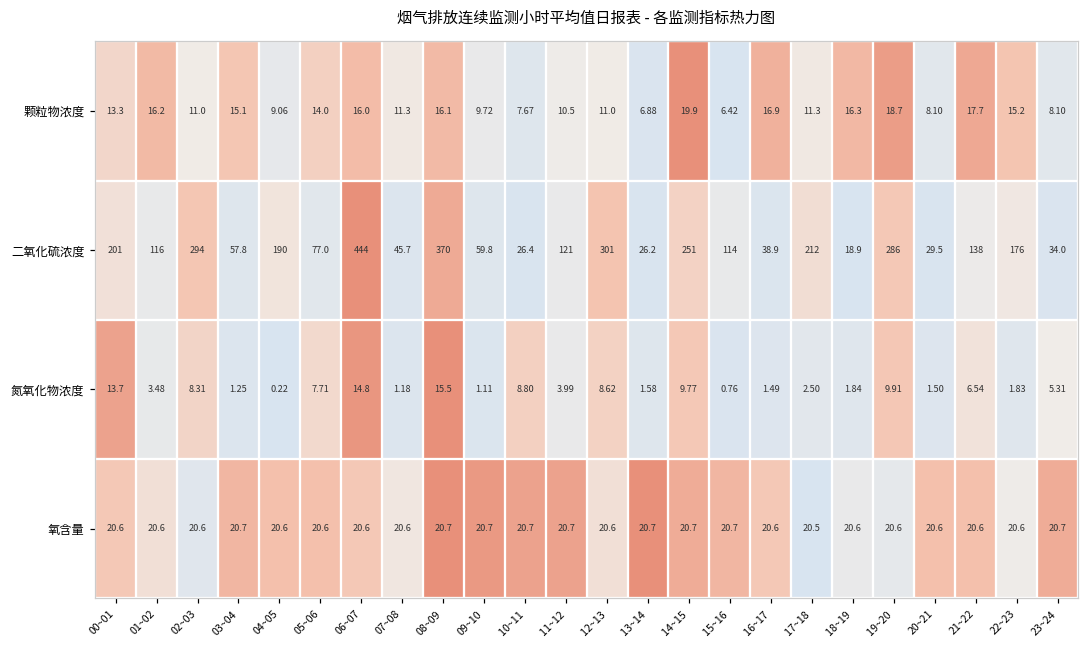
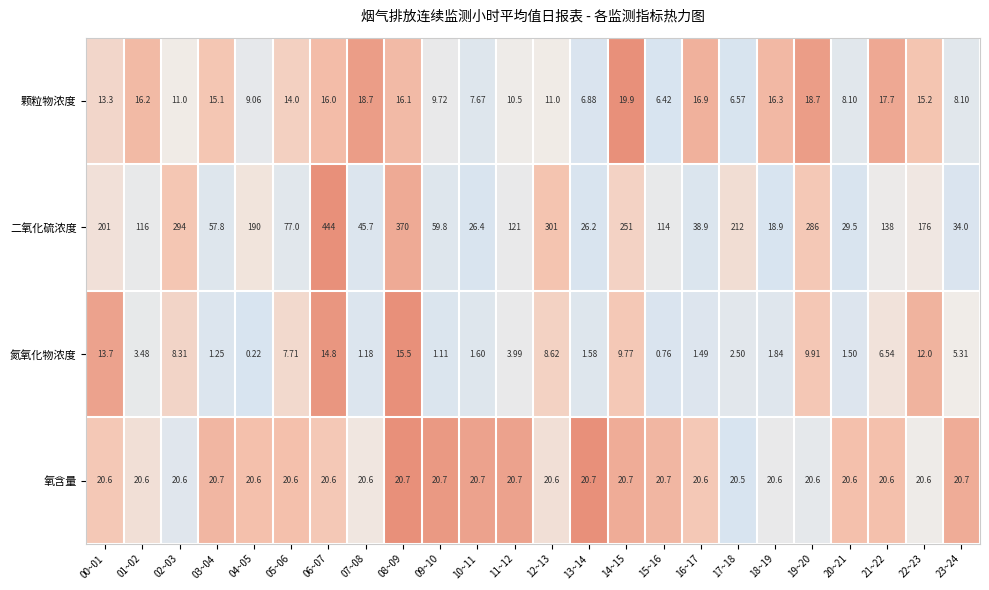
  {
    "颗粒物浓度": {
      "00~01": 13.3,
      "01~02": 16.2,
      "02~03": 11.0,
      "03~04": 15.1,
      "04~05": 9.06,
      "05~06": 14.0,
      "06~07": 16.0,
-     "07~08": 11.3,
+     "07~08": 18.7,
      "08~09": 16.1,
      "09~10": 9.72,
      "10~11": 7.67,
      "11~12": 10.5,
      "12~13": 11.0,
      "13~14": 6.88,
      "14~15": 19.9,
      "15~16": 6.42,
      "16~17": 16.9,
-     "17~18": 11.3,
+     "17~18": 6.57,
      "18~19": 16.3,
      "19~20": 18.7,
      "20~21": 8.10,
      "21~22": 17.7,
      "22~23": 15.2,
      "23~24": 8.10
    },
    "二氧化硫浓度": {
      "00~01": 201,
      "01~02": 116,
      "02~03": 294,
      "03~04": 57.8,
      "04~05": 190,
      "05~06": 77.0,
      "06~07": 444,
      "07~08": 45.7,
      "08~09": 370,
      "09~10": 59.8,
      "10~11": 26.4,
      "11~12": 121,
      "12~13": 301,
      "13~14": 26.2,
      "14~15": 251,
      "15~16": 114,
      "16~17": 38.9,
      "17~18": 212,
      "18~19": 18.9,
      "19~20": 286,
      "20~21": 29.5,
      "21~22": 138,
      "22~23": 176,
      "23~24": 34.0
    },
    "氮氧化物浓度": {
      "00~01": 13.7,
      "01~02": 3.48,
      "02~03": 8.31,
      "03~04": 1.25,
      "04~05": 0.22,
      "05~06": 7.71,
      "06~07": 14.8,
      "07~08": 1.18,
      "08~09": 15.5,
      "09~10": 1.11,
-     "10~11": 8.80,
+     "10~11": 1.60,
      "11~12": 3.99,
      "12~13": 8.62,
      "13~14": 1.58,
      "14~15": 9.77,
      "15~16": 0.76,
      "16~17": 1.49,
      "17~18": 2.50,
      "18~19": 1.84,
      "19~20": 9.91,
      "20~21": 1.50,
      "21~22": 6.54,
-     "22~23": 1.83,
+     "22~23": 12.0,
      "23~24": 5.31
    },
    "氧含量": {
      "00~01": 20.6,
      "01~02": 20.6,
      "02~03": 20.6,
      "03~04": 20.7,
      "04~05": 20.6,
      "05~06": 20.6,
      "06~07": 20.6,
      "07~08": 20.6,
      "08~09": 20.7,
      "09~10": 20.7,
      "10~11": 20.7,
      "11~12": 20.7,
      "12~13": 20.6,
      "13~14": 20.7,
      "14~15": 20.7,
      "15~16": 20.7,
      "16~17": 20.6,
      "17~18": 20.5,
      "18~19": 20.6,
      "19~20": 20.6,
      "20~21": 20.6,
      "21~22": 20.6,
      "22~23": 20.6,
      "23~24": 20.7
    }
  }
